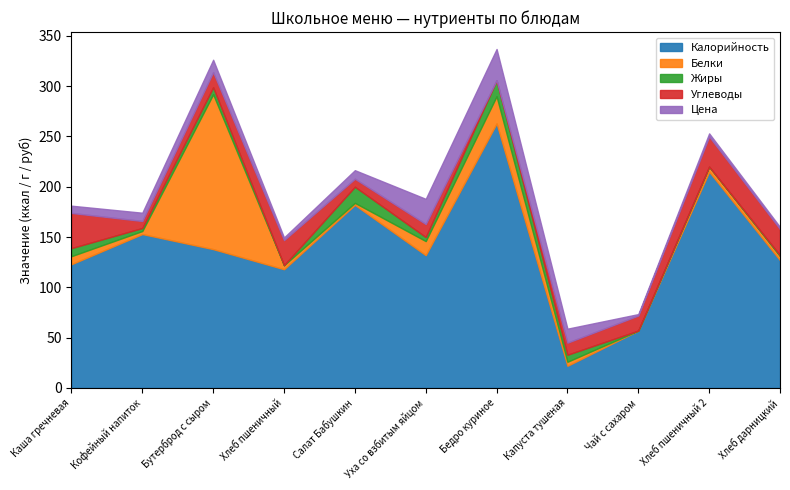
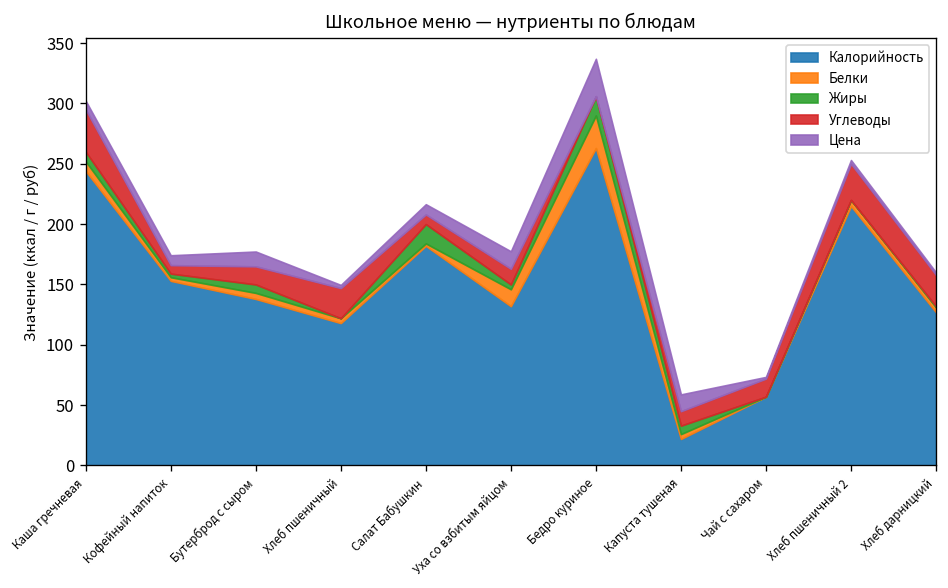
  {
    "Калорийность": {
-     "Каша гречневая": 123,
+     "Каша гречневая": 244,
      "Кофейный напиток": 153,
      "Бутерброд с сыром": 138,
      "Хлеб пшеничный": 118,
      "Уха со взбитым яйцом": 132,
      "Бедро куриное": 263,
      "Капуста тушеная": 22,
      "Хлеб пшеничный 2": 215,
      "Хлеб дарницкий": 127
    },
    "Белки": {
      "Каша гречневая": 8,
      "Кофейный напиток": 3,
-     "Бутерброд с сыром": 154,
+     "Бутерброд с сыром": 5,
      "Уха со взбитым яйцом": 14,
      "Бедро куриное": 27,
      "Капуста тушеная": 4
    },
    "Жиры": {
      "Каша гречневая": 8,
      "Кофейный напиток": 3,
      "Бутерброд с сыром": 7,
      "Салат Бабушкин": 16,
      "Уха со взбитым яйцом": 4,
      "Капуста тушеная": 7
    },
    "Углеводы": {
      "Каша гречневая": 35,
      "Кофейный напиток": 7,
      "Бутерброд с сыром": 15,
      "Хлеб пшеничный": 25,
      "Салат Бабушкин": 8,
      "Уха со взбитым яйцом": 13,
      "Капуста тушеная": 12,
      "Хлеб пшеничный 2": 30
    },
    "Цена": {
      "Каша гречневая": 7,
      "Кофейный напиток": 8,
      "Бутерброд с сыром": 12,
      "Хлеб пшеничный": 3,
      "Салат Бабушкин": 9,
-     "Уха со взбитым яйцом": 25,
+     "Уха со взбитым яйцом": 15,
      "Бедро куриное": 31,
      "Капуста тушеная": 14,
      "Хлеб пшеничный 2": 3
    }
  }
